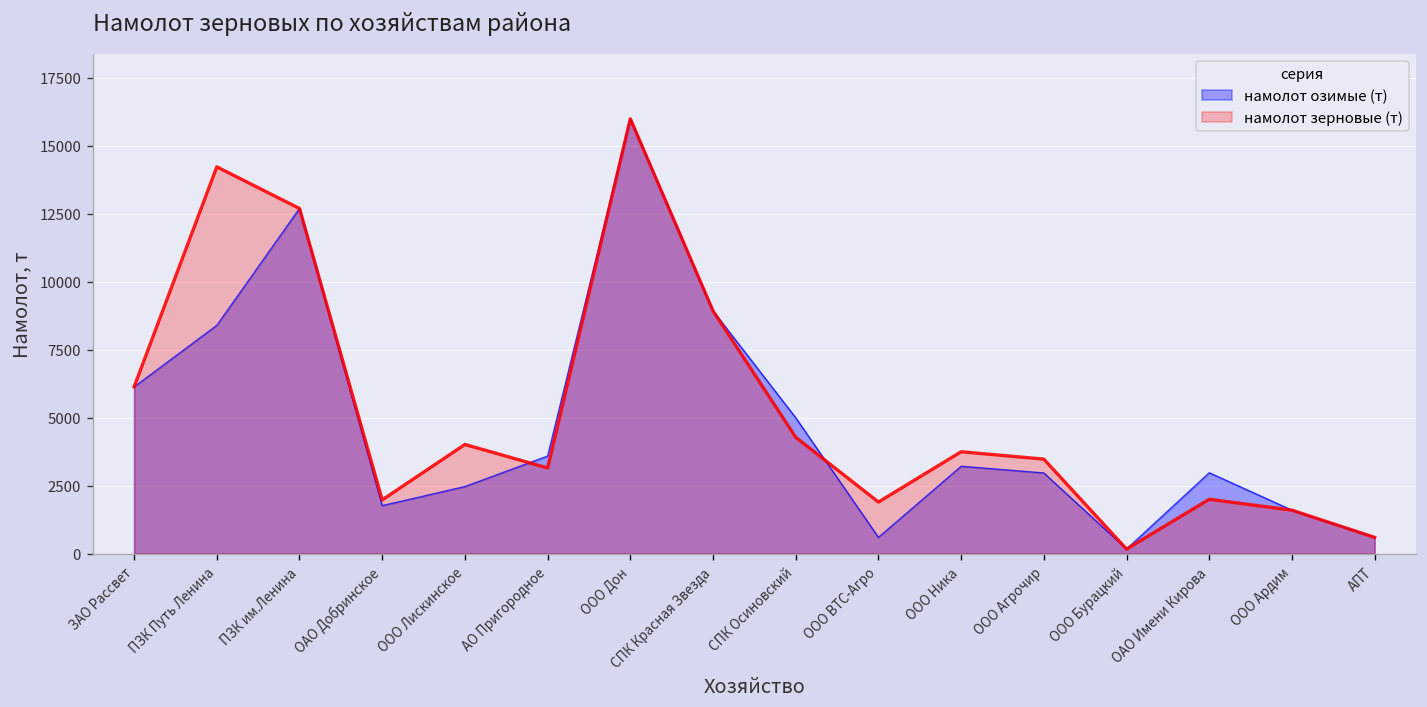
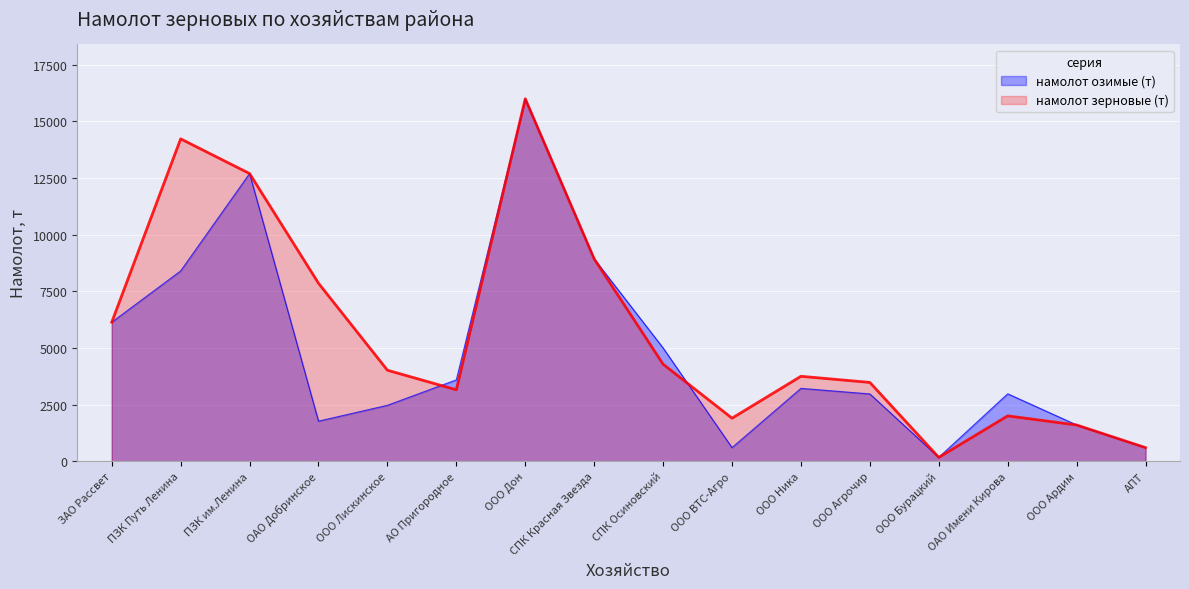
  {
    "намолот озимые (т)": {
      "ПЗК Путь Ленина": 8400,
      "ОАО Добринское": 1800,
      "ООО Лискинское": 2500,
      "АО Пригородное": 3600,
      "СПК Осиновский": 5000,
      "ООО ВТС-Агро": 600,
      "ООО Ника": 3200,
      "ООО Агрочир": 3000,
      "ОАО Имени Кирова": 3000
    },
    "намолот зерновые (т)": {
      "ПЗК Путь Ленина": 14200,
-     "ОАО Добринское": 2000,
+     "ОАО Добринское": 7900,
      "ООО Лискинское": 4000,
      "АО Пригородное": 3200,
      "СПК Осиновский": 4300,
      "ООО ВТС-Агро": 1900,
      "ООО Ника": 3800,
      "ООО Агрочир": 3500,
      "ОАО Имени Кирова": 2000
    }
  }
